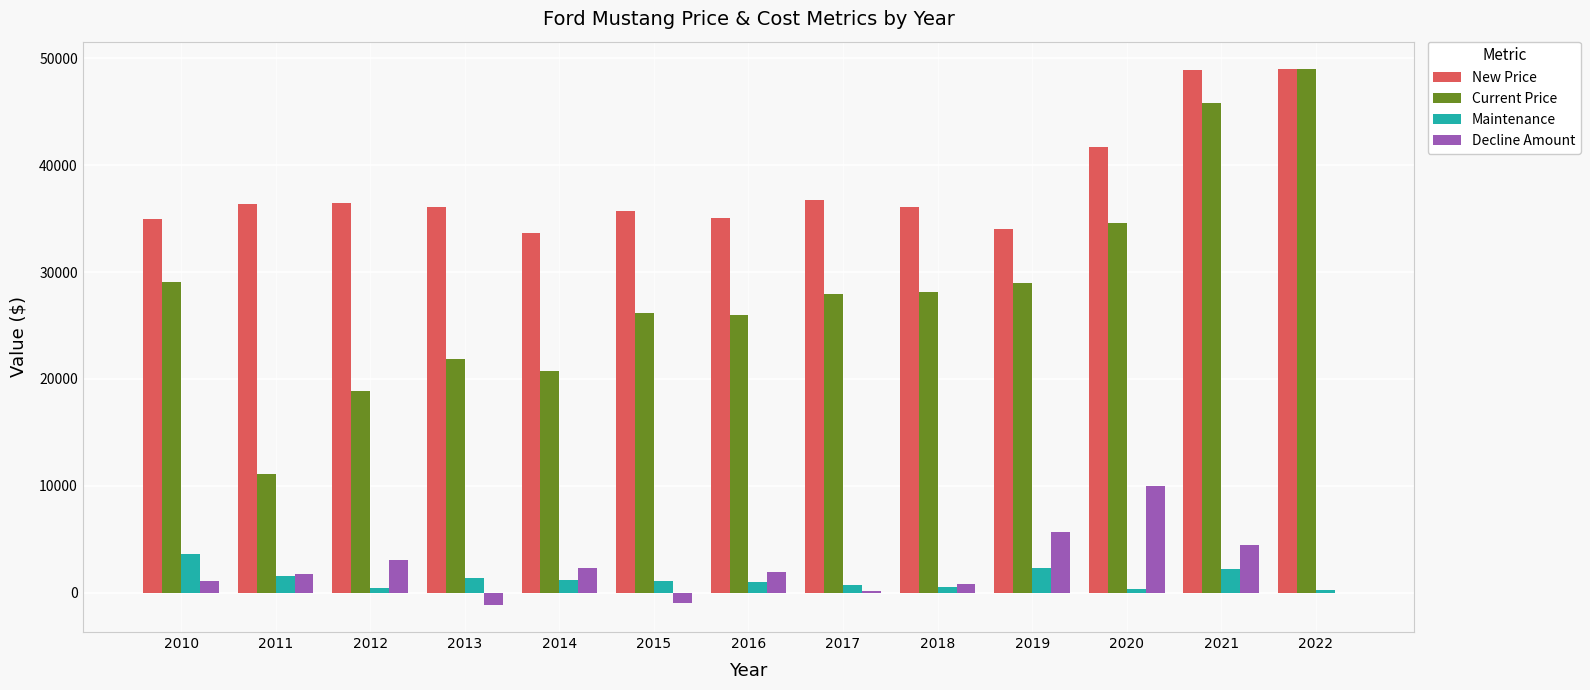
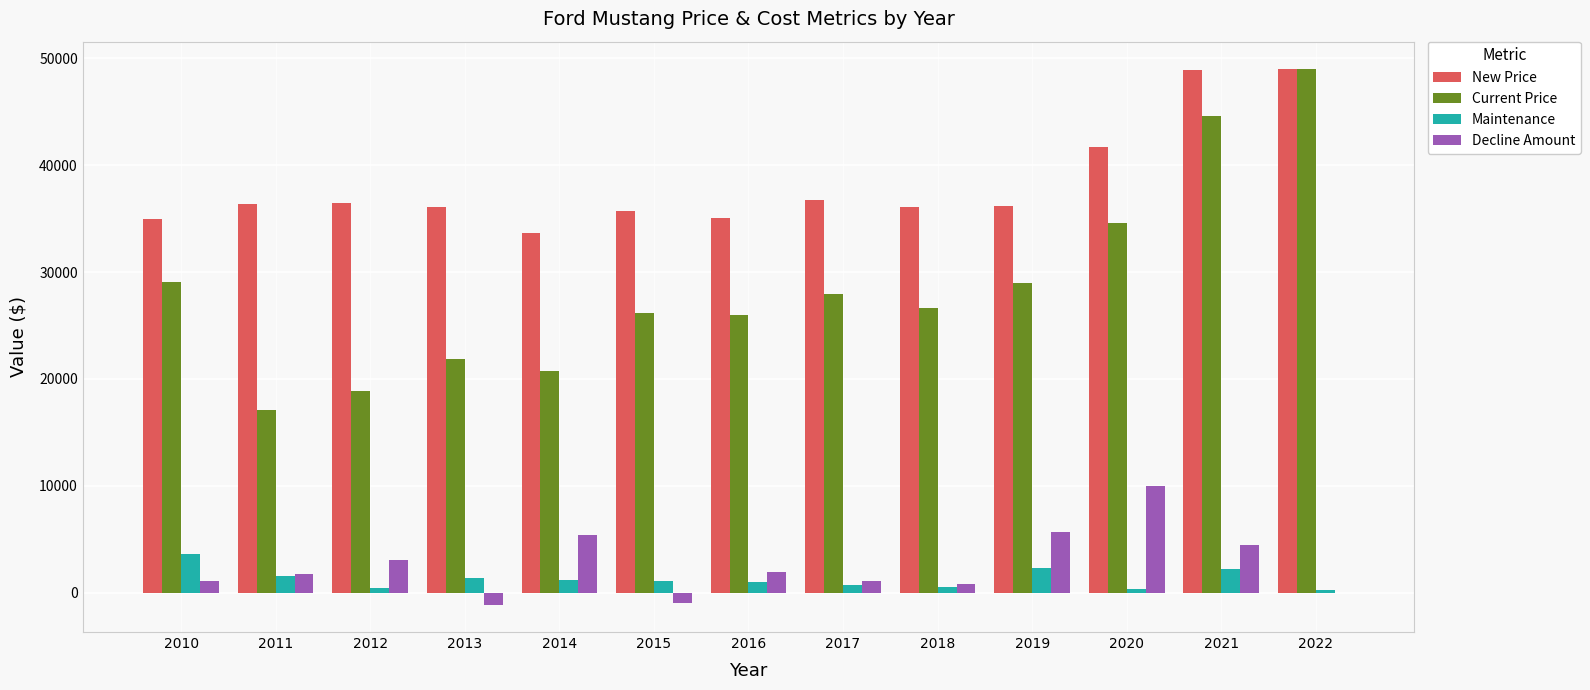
  {
    "New Price": {
      "2010": 34900,
      "2011": 36300,
      "2012": 36500,
      "2013": 36100,
      "2014": 33700,
      "2015": 35700,
      "2016": 35100,
      "2017": 36800,
      "2018": 36100,
-     "2019": 34100,
+     "2019": 36200,
      "2020": 41700,
      "2021": 48900,
      "2022": 49100
    },
    "Current Price": {
      "2010": 29100,
-     "2011": 11200,
+     "2011": 17100,
      "2012": 18800,
      "2013": 21900,
      "2014": 20700,
      "2015": 26100,
      "2016": 26000,
      "2017": 27900,
-     "2018": 28100,
+     "2018": 26600,
      "2019": 29000,
      "2020": 34600,
-     "2021": 45900,
+     "2021": 44600,
      "2022": 49100
    },
    "Maintenance": {
      "2010": 3700,
      "2011": 1500,
      "2012": 500,
      "2013": 1300,
      "2014": 1200,
      "2015": 1100,
      "2016": 1000,
      "2017": 700,
      "2018": 600,
      "2019": 2300,
      "2020": 400,
      "2021": 2200,
      "2022": 300
    },
    "Decline Amount": {
      "2010": 1100,
      "2011": 1800,
      "2012": 3000,
      "2013": -1200,
-     "2014": 2300,
+     "2014": 5400,
      "2015": -1000,
      "2016": 2000,
-     "2017": 200,
+     "2017": 1100,
      "2018": 800,
      "2019": 5700,
      "2020": 9900,
      "2021": 4500,
      "2022": 0
    }
  }
